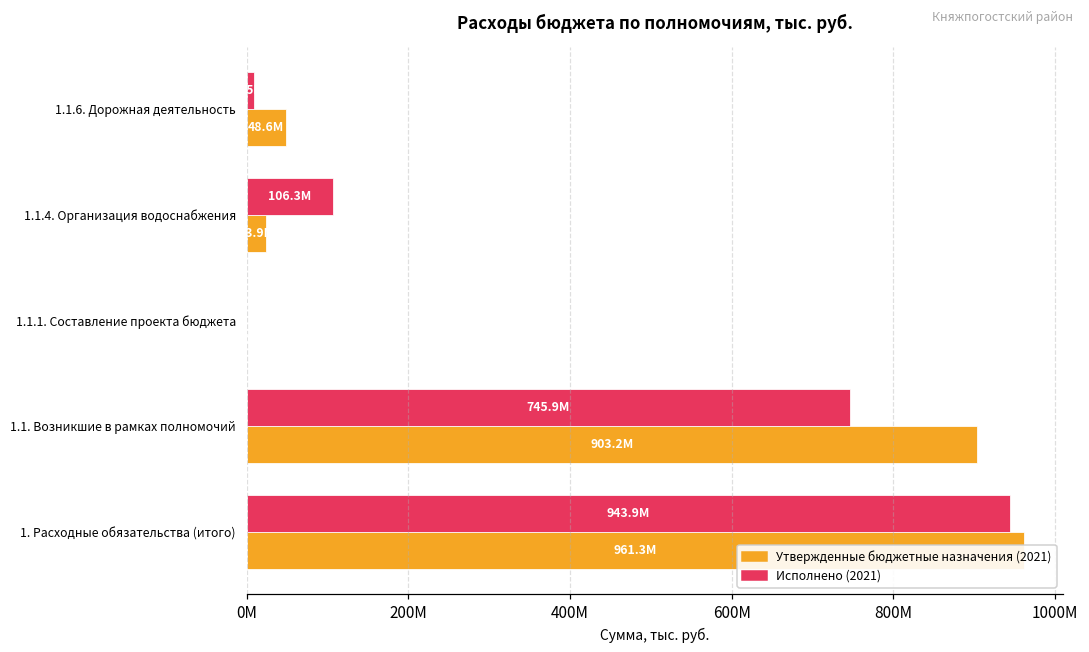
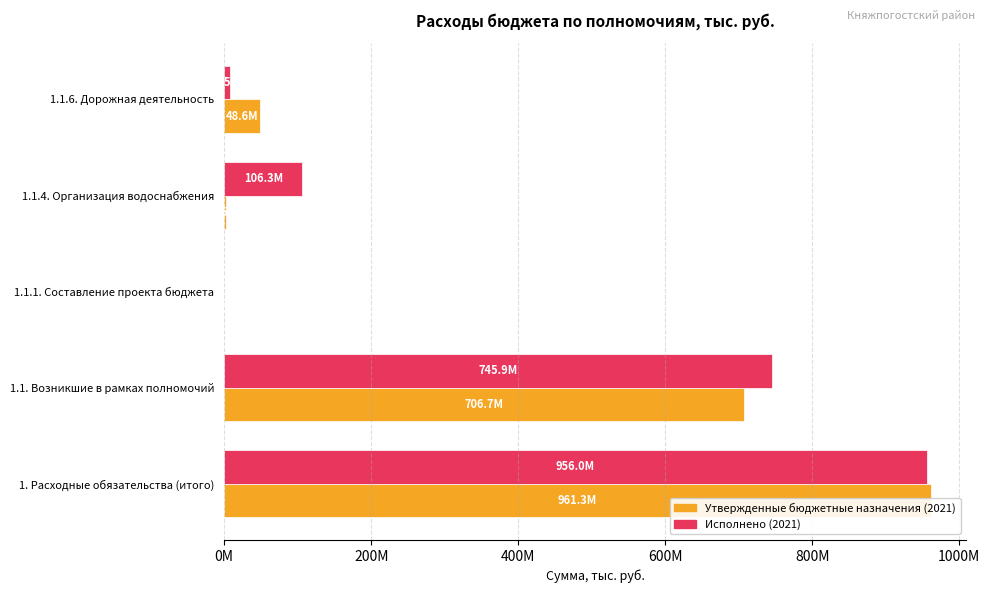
  {
    "Утвержденные бюджетные назначения (2021)": {
      "1.1.6. Дорожная деятельность": "48.6M",
-     "1.1.4. Организация водоснабжения": "20000000",
-     "1.1. Возникшие в рамках полномочий": "903.2M"
+     "1.1.4. Организация водоснабжения": "0",
+     "1.1. Возникшие в рамках полномочий": "706.7M"
    },
    "Исполнено (2021)": {
      "1.1.4. Организация водоснабжения": "106.3M",
      "1.1. Возникшие в рамках полномочий": "745.9M",
-     "1. Расходные обязательства (итого)": "943.9M"
+     "1. Расходные обязательства (итого)": "956.0M"
    }
  }
